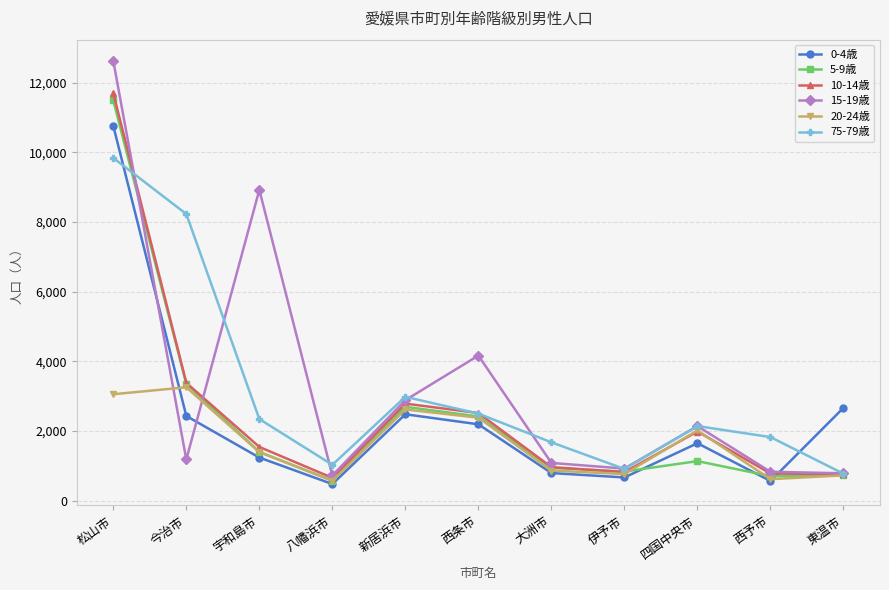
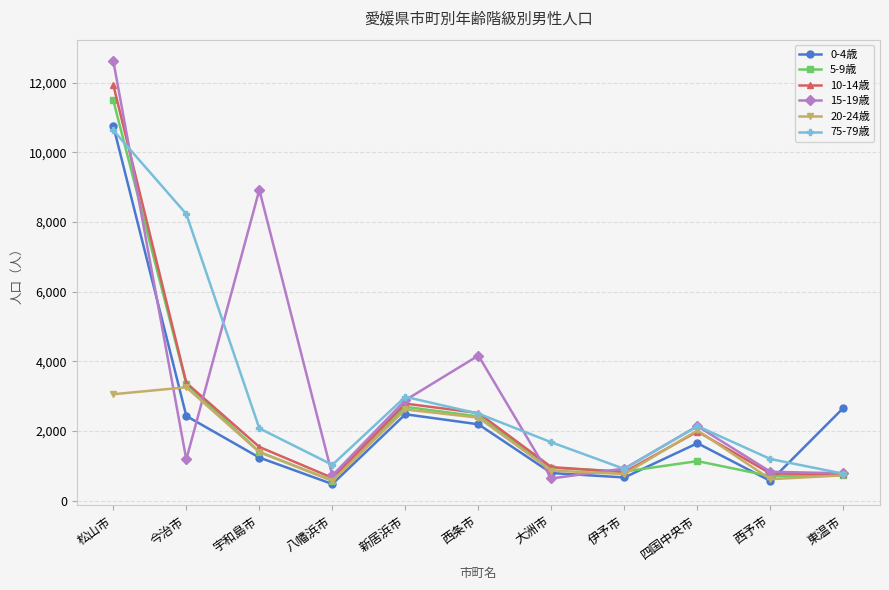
  {
    "0-4歳": {
      "松山市": "10,800",
      "今治市": "2,400",
      "宇和島市": "1,200",
      "八幡浜市": "500",
      "新居浜市": "2,500",
      "西条市": "2,200",
      "大洲市": "800",
      "伊予市": "700",
      "四国中央市": "1,700",
      "東温市": "2,700"
    },
    "5-9歳": {
      "松山市": "11,500",
      "新居浜市": "2,700",
      "四国中央市": "1,100",
      "西予市": "700"
    },
    "10-14歳": {
-     "松山市": "11,700",
+     "松山市": "11,900",
      "宇和島市": "1,500",
      "新居浜市": "2,800"
    },
    "15-19歳": {
      "松山市": "12,600",
      "今治市": "1,200",
      "宇和島市": "8,900",
      "新居浜市": "2,900",
      "西条市": "4,200",
-     "大洲市": "1,100"
+     "大洲市": "600"
    },
    "20-24歳": {
      "松山市": "3,100",
      "今治市": "3,300",
      "新居浜市": "2,600",
      "大洲市": "900"
    },
    "75-79歳": {
-     "松山市": "9,800",
+     "松山市": "10,600",
      "今治市": "8,200",
-     "宇和島市": "2,300",
+     "宇和島市": "2,100",
      "八幡浜市": "1,000",
      "新居浜市": "3,000",
      "大洲市": "1,700",
-     "西予市": "1,800"
+     "西予市": "1,200"
    }
  }
